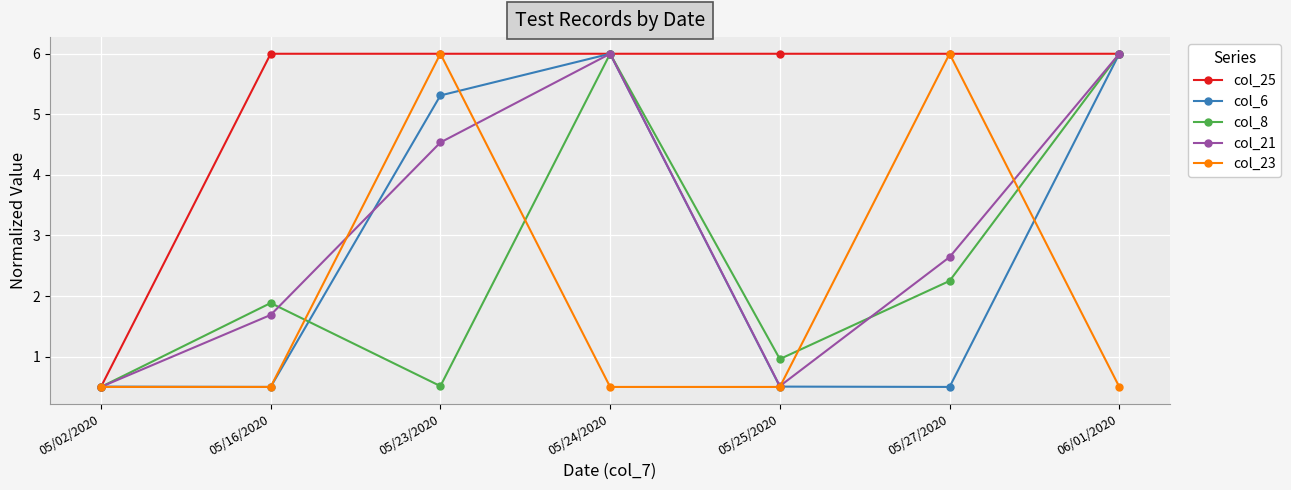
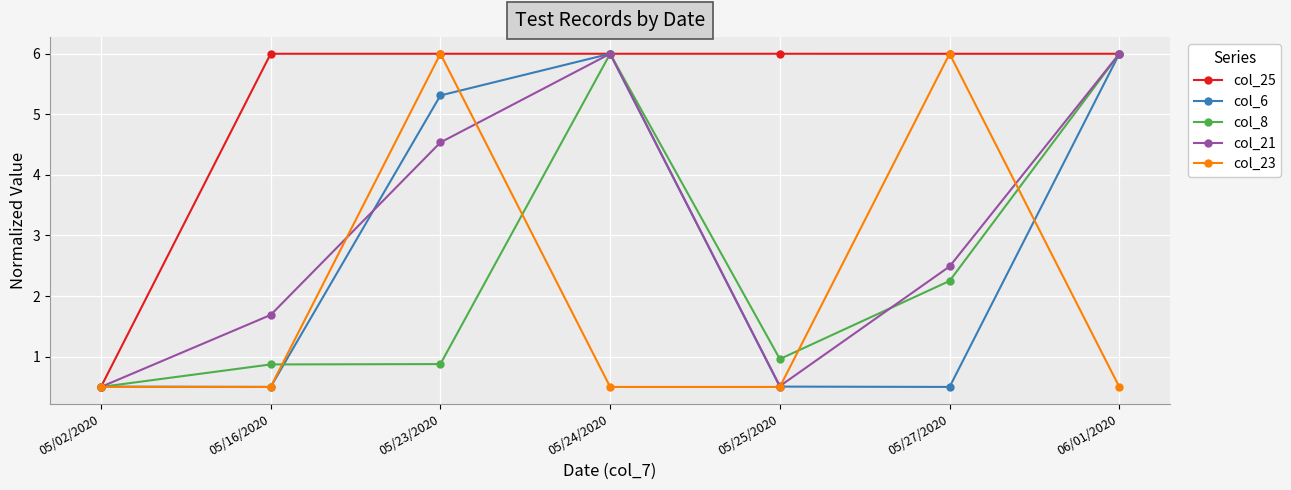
  {
    "col_25": {
      "05/16/2020": 6.0,
      "05/25/2020": 6.0
    },
    "col_6": {
      "05/23/2020": 5.3,
      "05/27/2020": 0.5
    },
    "col_8": {
-     "05/16/2020": 1.9,
-     "05/23/2020": 0.5,
+     "05/16/2020": 0.9,
+     "05/23/2020": 0.9,
      "05/25/2020": 1.0,
      "05/27/2020": 2.3
    },
    "col_21": {
      "05/16/2020": 1.7,
      "05/23/2020": 4.5,
-     "05/27/2020": 2.6
+     "05/27/2020": 2.5
    },
    "col_23": {
      "05/24/2020": 0.5,
      "06/01/2020": 0.5
    }
  }
